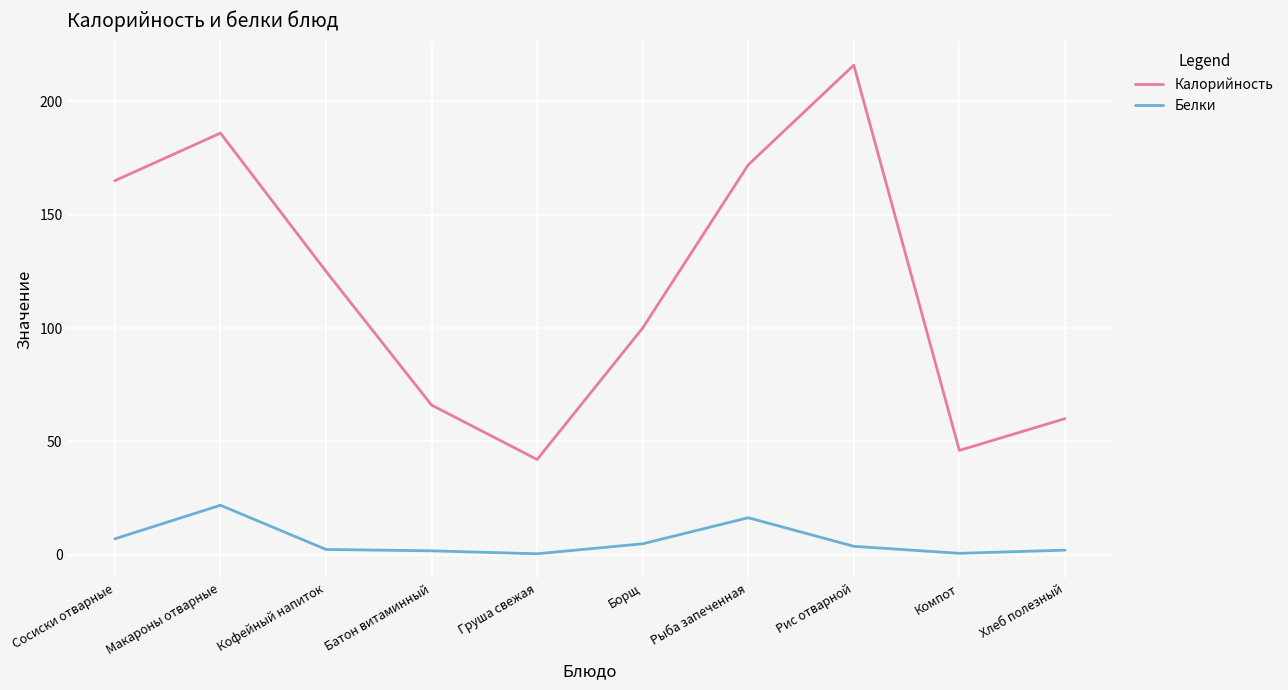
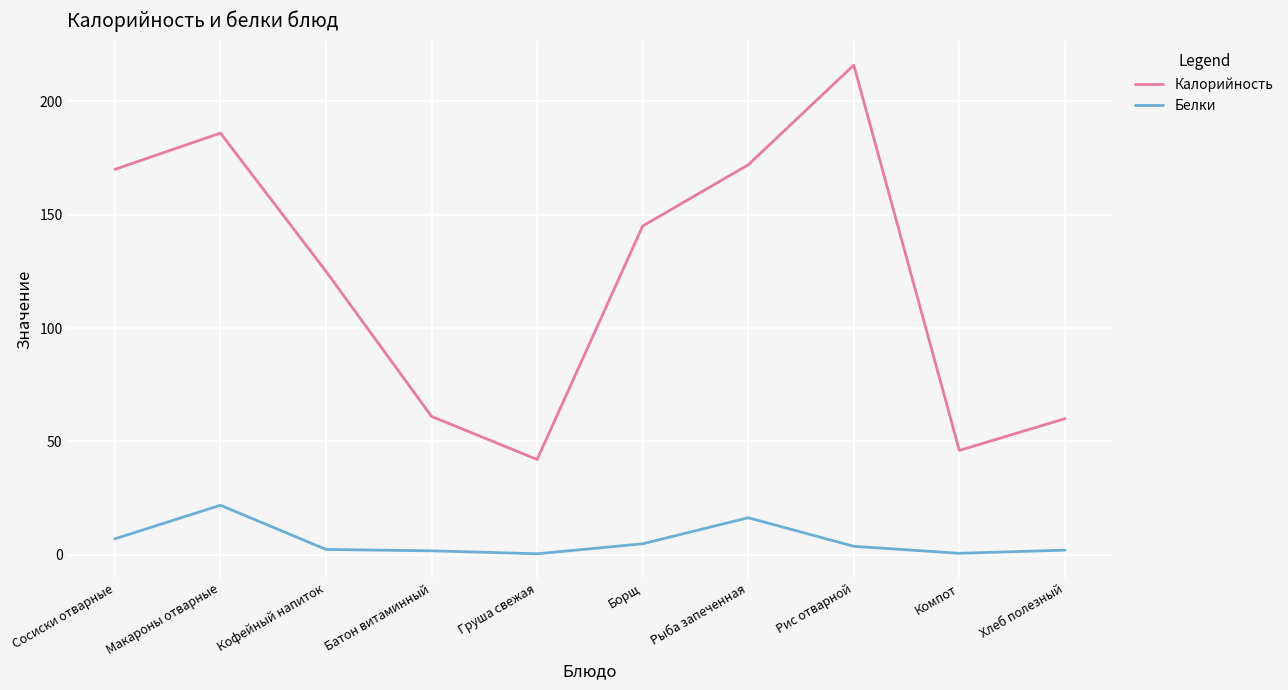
  {
    "Калорийность": {
-     "Сосиски отварные": 165,
+     "Сосиски отварные": 170,
      "Макароны отварные": 186,
      "Кофейный напиток": 125,
-     "Батон витаминный": 66,
+     "Батон витаминный": 61,
      "Груша свежая": 42,
-     "Борщ": 100,
+     "Борщ": 145,
      "Рыба запеченная": 172,
      "Рис отварной": 216,
      "Компот": 46,
      "Хлеб полезный": 60
    },
    "Белки": {
      "Сосиски отварные": 7,
      "Макароны отварные": 22,
      "Кофейный напиток": 2,
      "Батон витаминный": 2,
      "Груша свежая": 0,
      "Борщ": 5,
      "Рыба запеченная": 16,
      "Рис отварной": 4,
      "Компот": 1,
      "Хлеб полезный": 2
    }
  }
